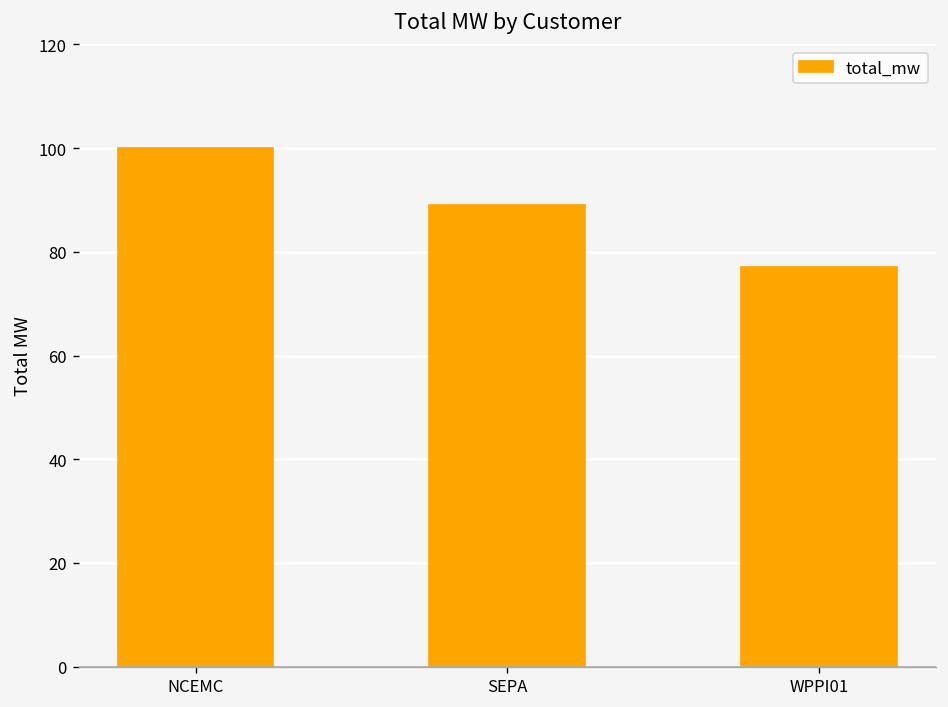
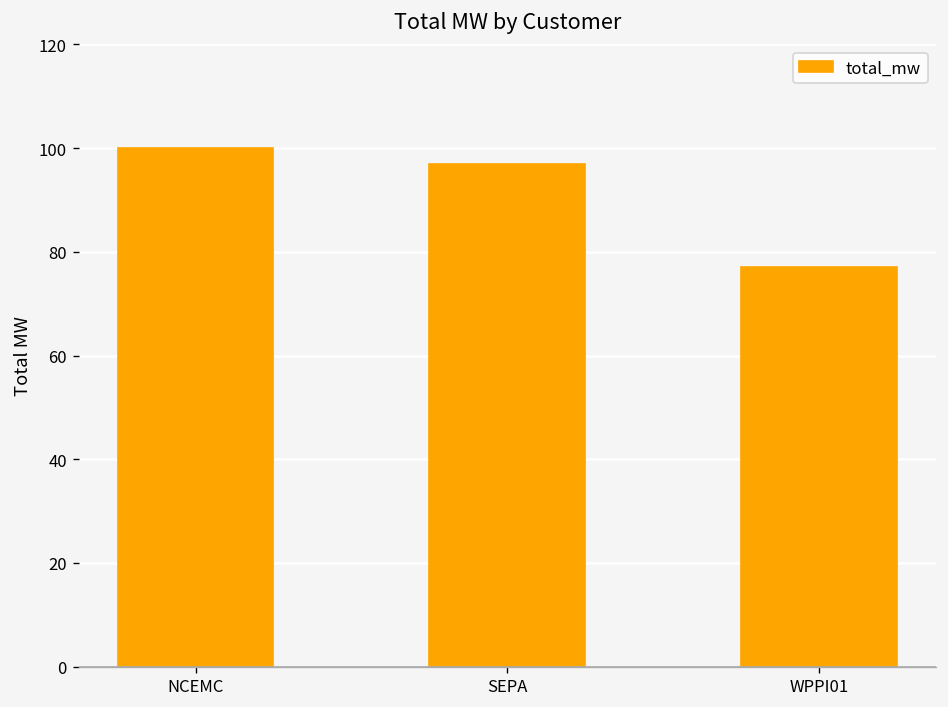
  {
    "NCEMC": 100,
-   "SEPA": 89,
+   "SEPA": 97,
    "WPPI01": 77
  }
